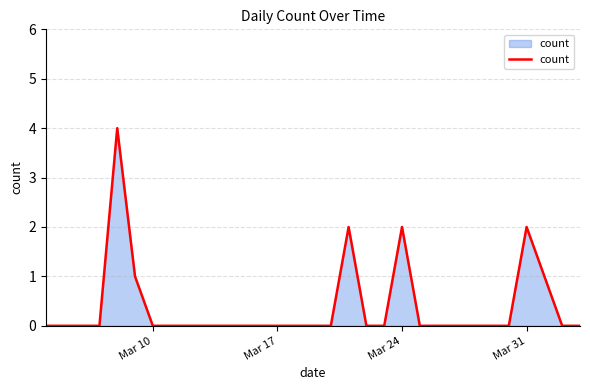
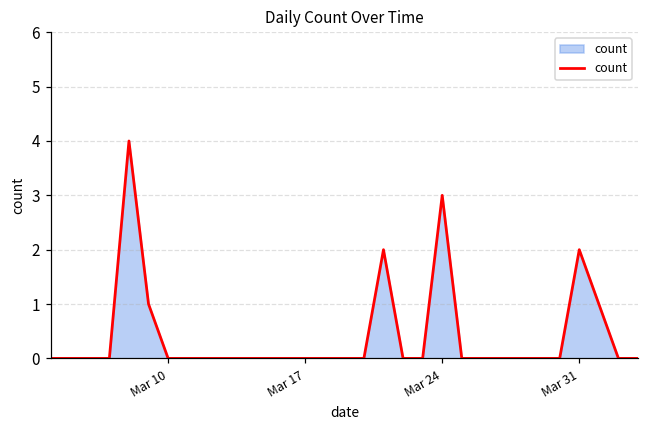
  {
    "Mar 10": 0,
    "Mar 17": 0,
-   "Mar 24": 2,
+   "Mar 24": 3,
    "Mar 31": 2
  }
